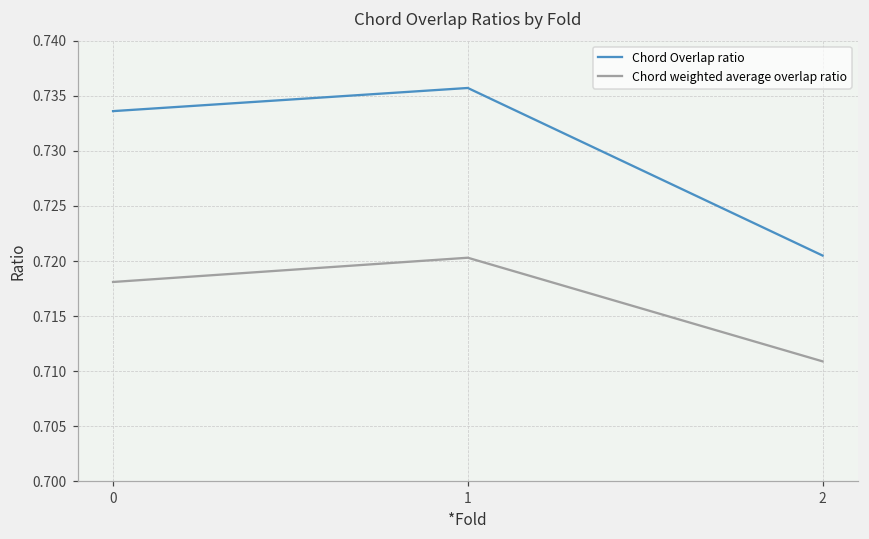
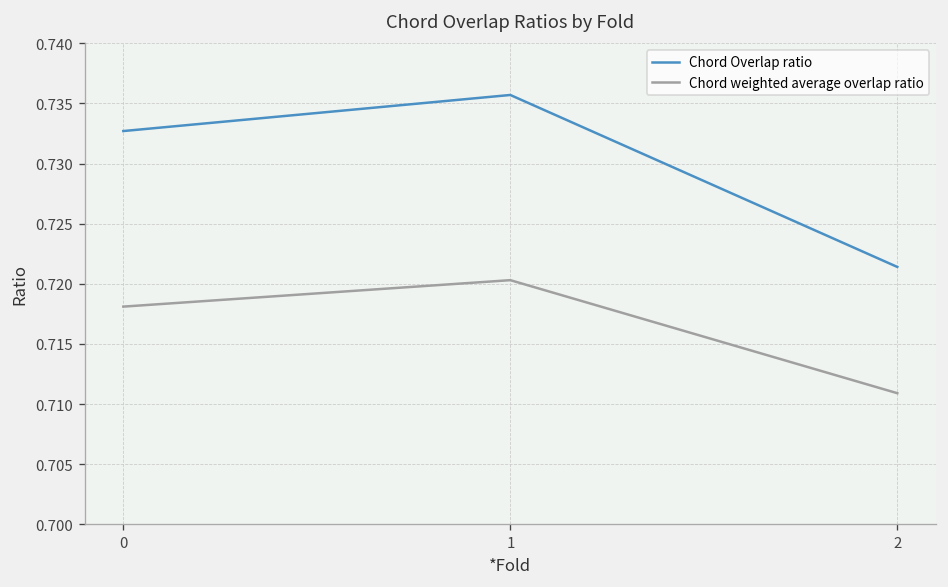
  {
    "Chord Overlap ratio": {
-     "0": 0.7336,
+     "0": 0.7327,
      "1": 0.7357,
-     "2": 0.7205
+     "2": 0.7214
    },
    "Chord weighted average overlap ratio": {
      "0": 0.7181,
      "1": 0.7203,
      "2": 0.7109
    }
  }
